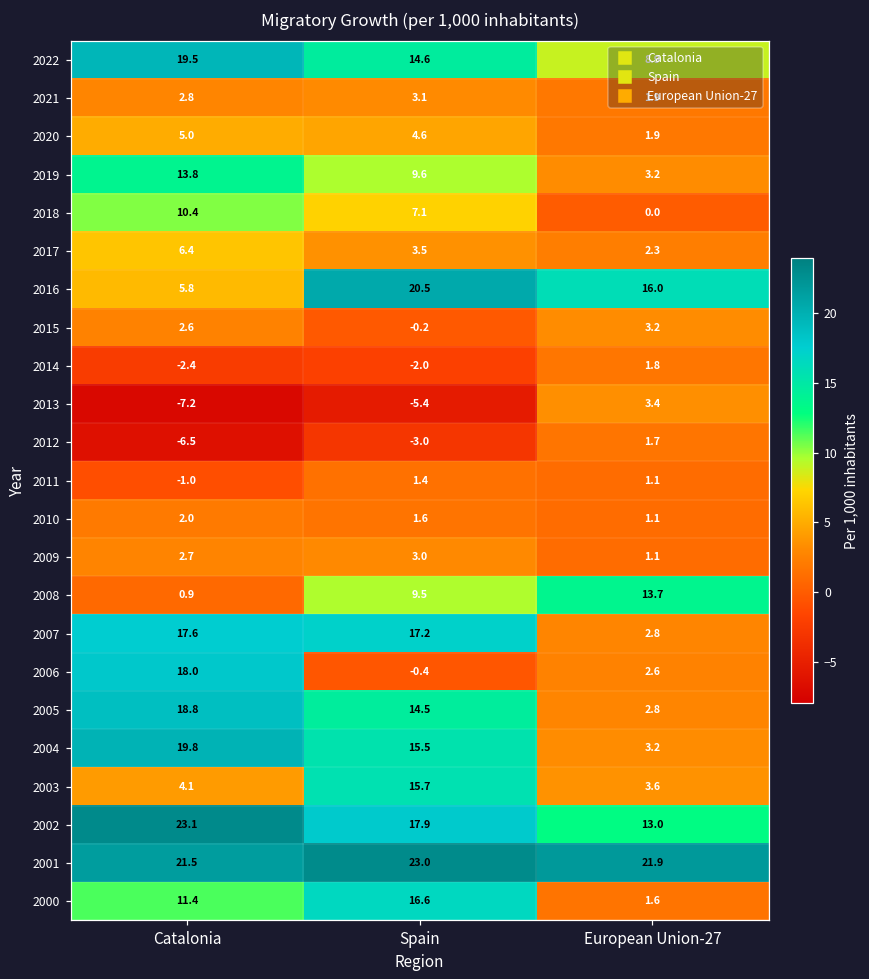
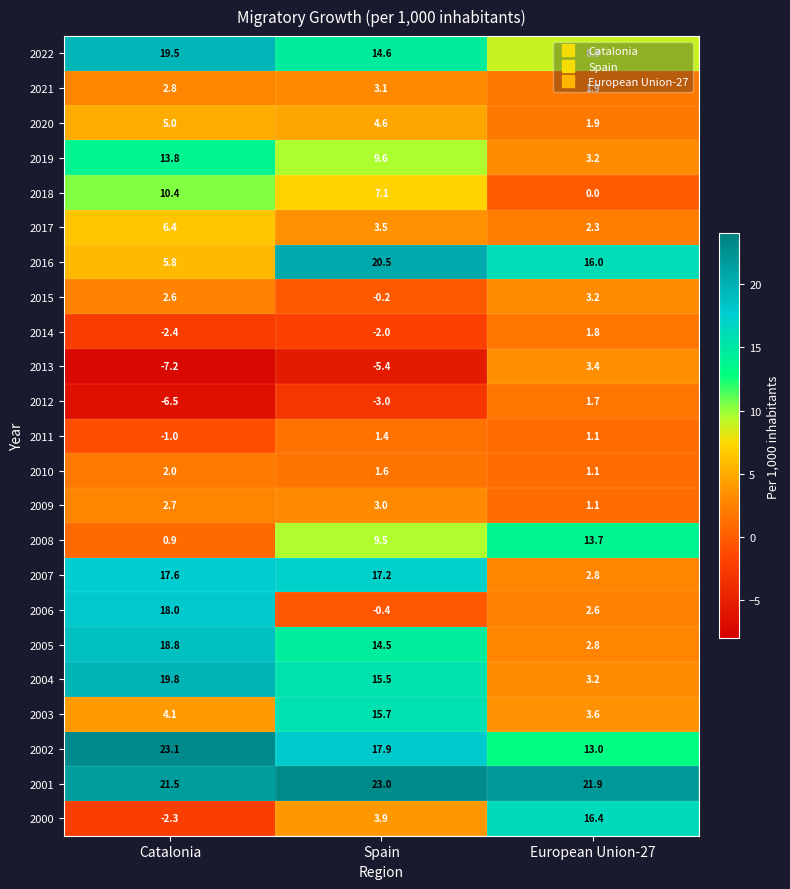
  {
    "2022": {
      "Catalonia": 19.5,
      "Spain": 14.6
    },
    "2021": {
      "Catalonia": 2.8,
      "Spain": 3.1
    },
    "2020": {
      "Catalonia": 5.0,
      "Spain": 4.6,
      "European Union-27": 1.9
    },
    "2019": {
      "Catalonia": 13.8,
      "Spain": 9.6,
      "European Union-27": 3.2
    },
    "2018": {
      "Catalonia": 10.4,
      "Spain": 7.1,
      "European Union-27": 0.0
    },
    "2017": {
      "Catalonia": 6.4,
      "Spain": 3.5,
      "European Union-27": 2.3
    },
    "2016": {
      "Catalonia": 5.8,
      "Spain": 20.5,
      "European Union-27": 16.0
    },
    "2015": {
      "Catalonia": 2.6,
      "Spain": -0.2,
      "European Union-27": 3.2
    },
    "2014": {
      "Catalonia": -2.4,
      "Spain": -2.0,
      "European Union-27": 1.8
    },
    "2013": {
      "Catalonia": -7.2,
      "Spain": -5.4,
      "European Union-27": 3.4
    },
    "2012": {
      "Catalonia": -6.5,
      "Spain": -3.0,
      "European Union-27": 1.7
    },
    "2011": {
      "Catalonia": -1.0,
      "Spain": 1.4,
      "European Union-27": 1.1
    },
    "2010": {
      "Catalonia": 2.0,
      "Spain": 1.6,
      "European Union-27": 1.1
    },
    "2009": {
      "Catalonia": 2.7,
      "Spain": 3.0,
      "European Union-27": 1.1
    },
    "2008": {
      "Catalonia": 0.9,
      "Spain": 9.5,
      "European Union-27": 13.7
    },
    "2007": {
      "Catalonia": 17.6,
      "Spain": 17.2,
      "European Union-27": 2.8
    },
    "2006": {
      "Catalonia": 18.0,
      "Spain": -0.4,
      "European Union-27": 2.6
    },
    "2005": {
      "Catalonia": 18.8,
      "Spain": 14.5,
      "European Union-27": 2.8
    },
    "2004": {
      "Catalonia": 19.8,
      "Spain": 15.5,
      "European Union-27": 3.2
    },
    "2003": {
      "Catalonia": 4.1,
      "Spain": 15.7,
      "European Union-27": 3.6
    },
    "2002": {
      "Catalonia": 23.1,
      "Spain": 17.9,
      "European Union-27": 13.0
    },
    "2001": {
      "Catalonia": 21.5,
      "Spain": 23.0,
      "European Union-27": 21.9
    },
    "2000": {
-     "Catalonia": 11.4,
-     "Spain": 16.6,
-     "European Union-27": 1.6
+     "Catalonia": -2.3,
+     "Spain": 3.9,
+     "European Union-27": 16.4
    }
  }
